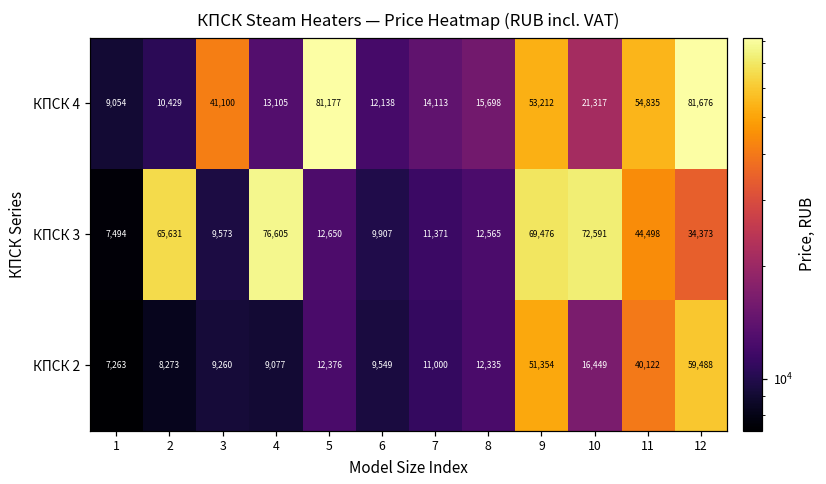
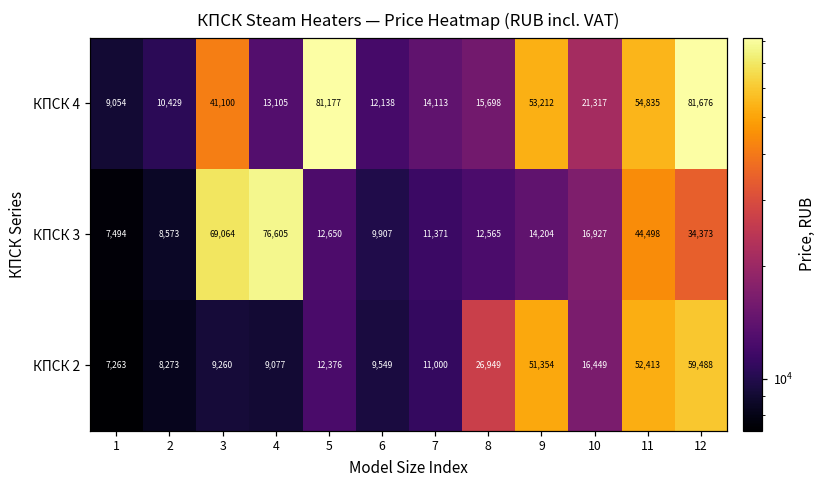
  {
    "КПСК 4": {
      "1": "9,054",
      "2": "10,429",
      "3": "41,100",
      "4": "13,105",
      "5": "81,177",
      "6": "12,138",
      "7": "14,113",
      "8": "15,698",
      "9": "53,212",
      "10": "21,317",
      "11": "54,835",
      "12": "81,676"
    },
    "КПСК 3": {
      "1": "7,494",
-     "2": "65,631",
-     "3": "9,573",
+     "2": "8,573",
+     "3": "69,064",
      "4": "76,605",
      "5": "12,650",
      "6": "9,907",
      "7": "11,371",
      "8": "12,565",
-     "9": "69,476",
-     "10": "72,591",
+     "9": "14,204",
+     "10": "16,927",
      "11": "44,498",
      "12": "34,373"
    },
    "КПСК 2": {
      "1": "7,263",
      "2": "8,273",
      "3": "9,260",
      "4": "9,077",
      "5": "12,376",
      "6": "9,549",
      "7": "11,000",
-     "8": "12,335",
+     "8": "26,949",
      "9": "51,354",
      "10": "16,449",
-     "11": "40,122",
+     "11": "52,413",
      "12": "59,488"
    }
  }
